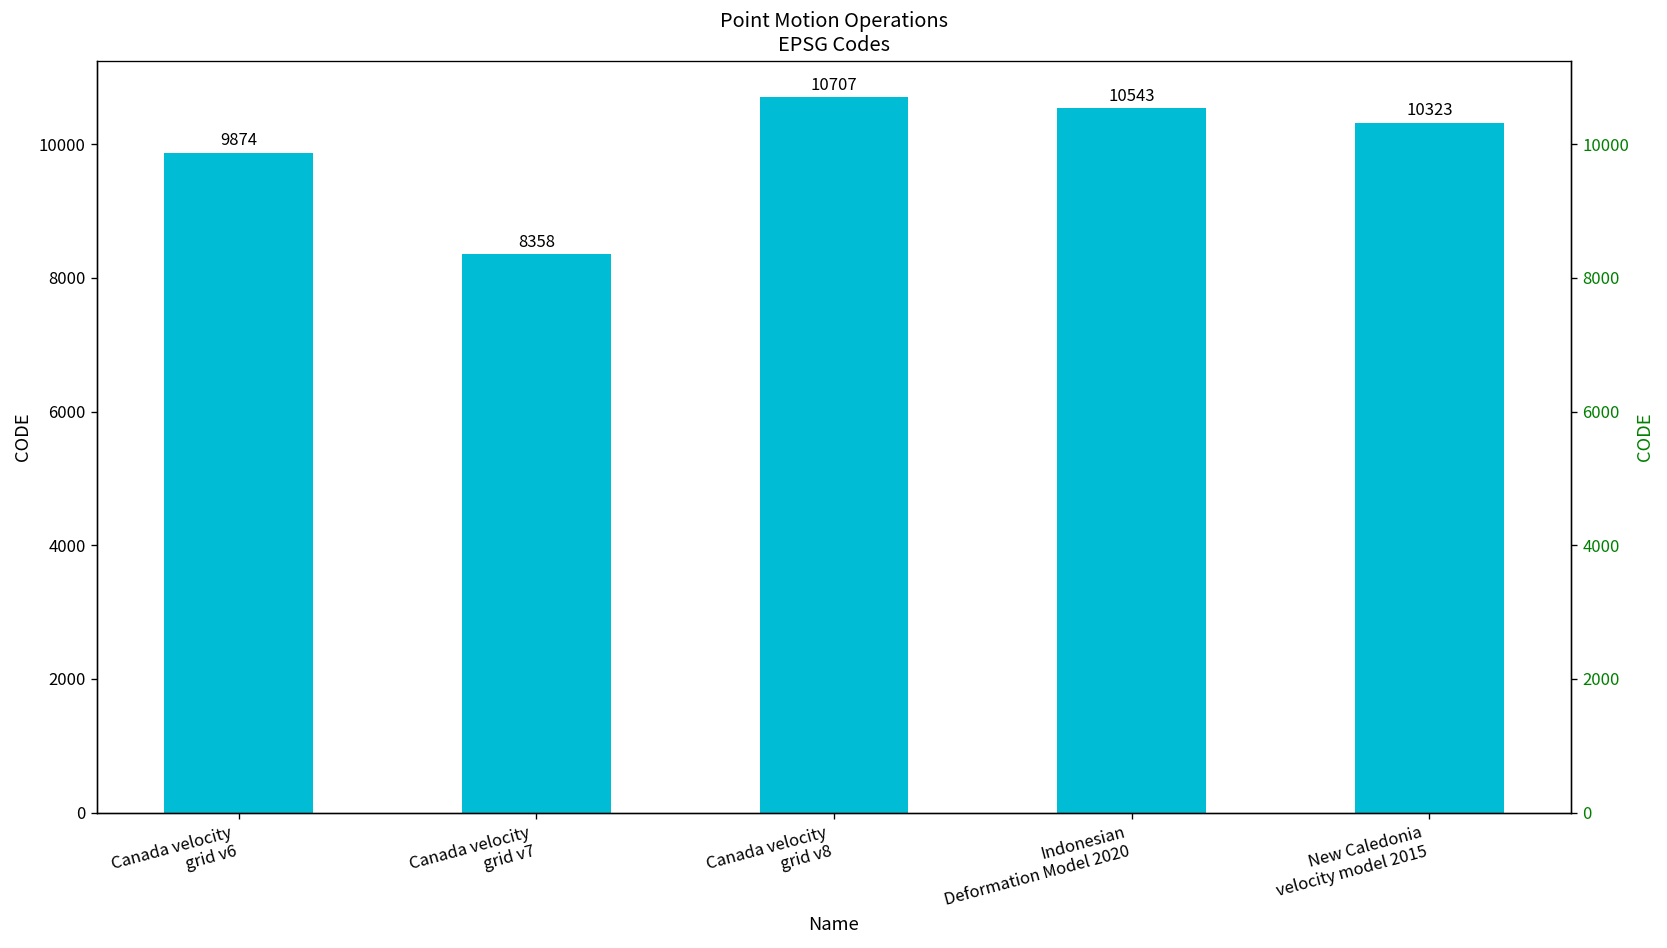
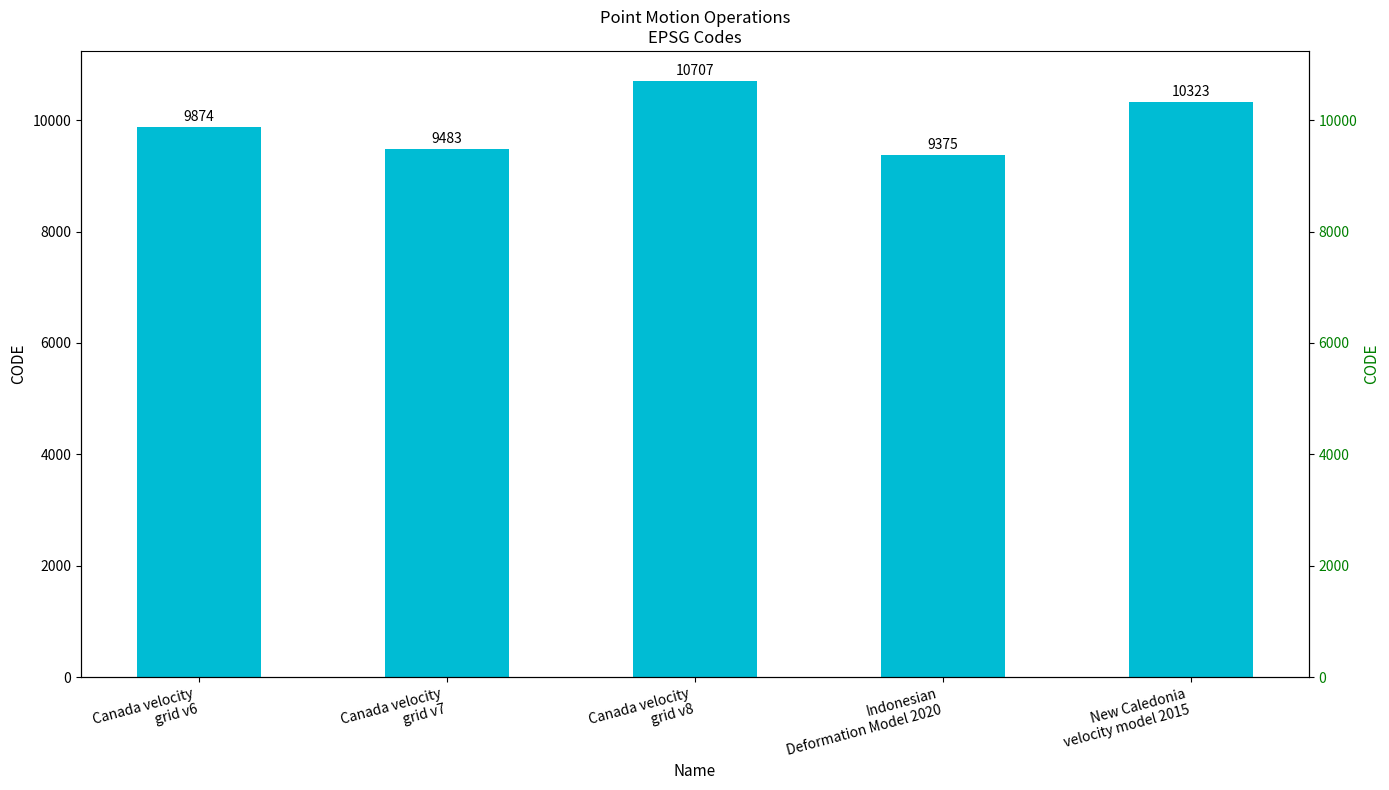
  {
    "Canada velocity grid v6": 9874,
-   "Canada velocity grid v7": 8358,
+   "Canada velocity grid v7": 9483,
    "Canada velocity grid v8": 10707,
-   "Indonesian Deformation Model 2020": 10543,
+   "Indonesian Deformation Model 2020": 9375,
    "New Caledonia velocity model 2015": 10323
  }
